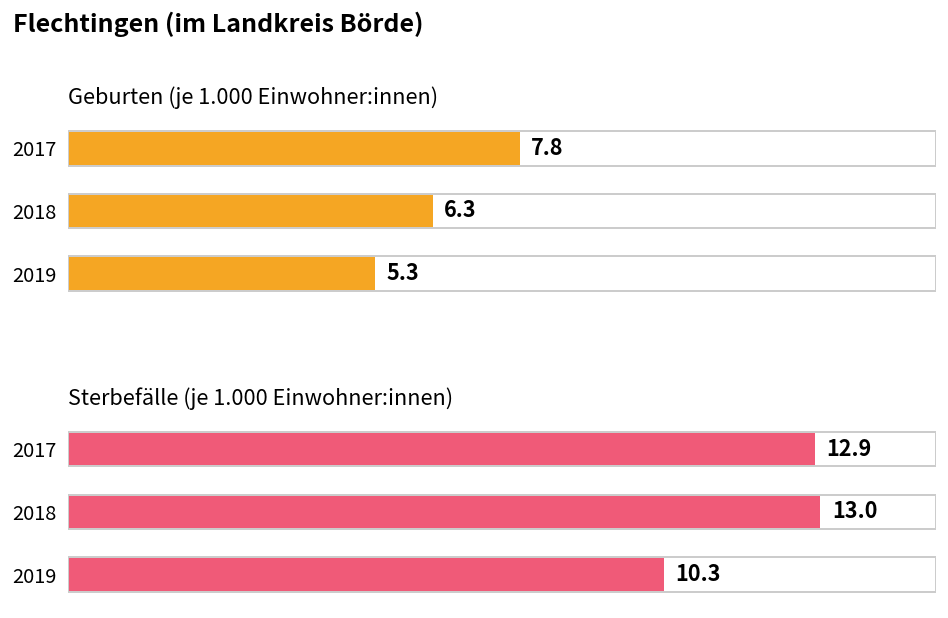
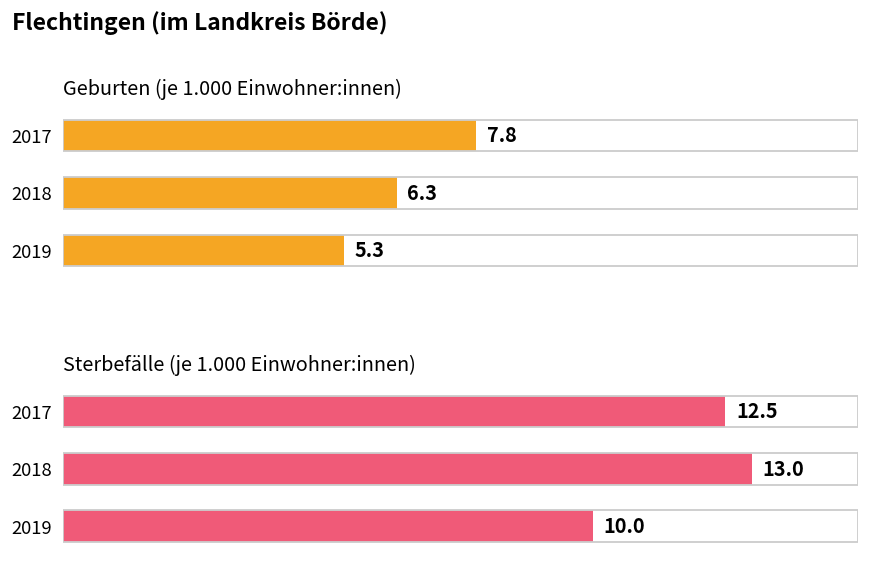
  {
    "Geburten (je 1.000 Einwohner:innen)": {
      "2017": 7.8,
      "2018": 6.3,
      "2019": 5.3
    },
    "Sterbefälle (je 1.000 Einwohner:innen)": {
-     "2017": 12.9,
+     "2017": 12.5,
      "2018": 13.0,
-     "2019": 10.3
+     "2019": 10.0
    }
  }
